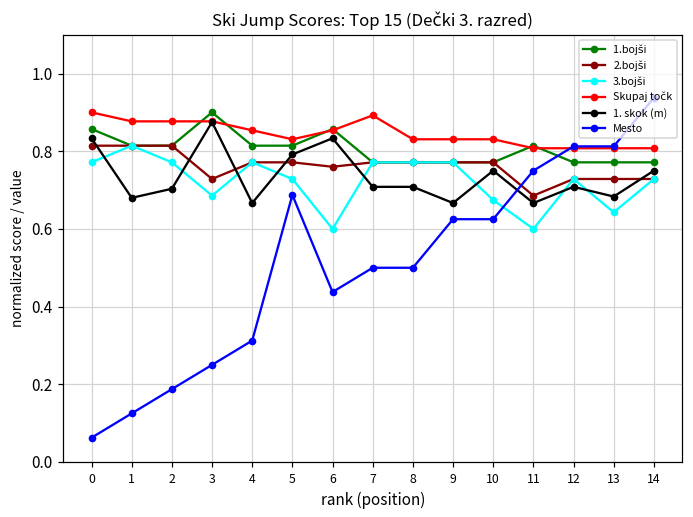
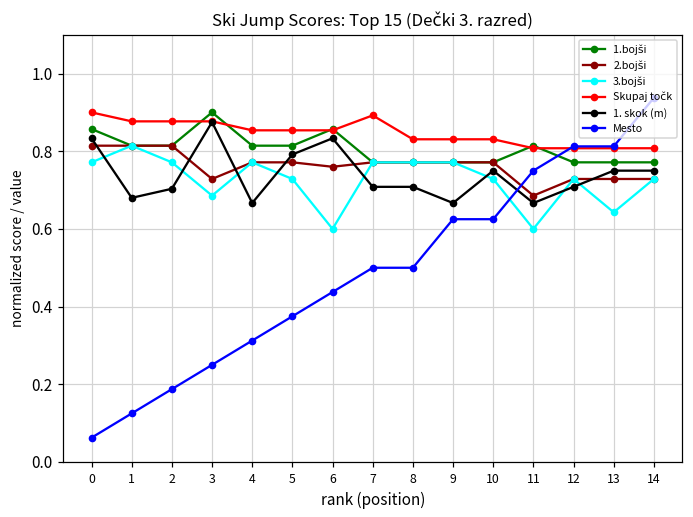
  {
    "1.bojši": {
      "0": 0.86,
      "3": 0.90,
      "4": 0.81,
      "5": 0.81,
      "12": 0.77,
      "13": 0.77,
      "14": 0.77
    },
    "2.bojši": {
      "0": 0.81,
      "3": 0.73,
      "5": 0.77,
      "6": 0.76,
      "11": 0.69,
      "13": 0.73
    },
    "3.bojši": {
      "0": 0.77,
      "2": 0.77,
      "3": 0.69,
      "5": 0.73,
      "6": 0.60,
-     "10": 0.67,
+     "10": 0.73,
      "11": 0.60,
      "13": 0.64
    },
    "Skupaj točk": {
      "0": 0.90,
      "1": 0.88,
      "2": 0.88,
      "4": 0.85,
-     "5": 0.83,
+     "5": 0.85,
      "7": 0.89,
      "8": 0.83,
      "9": 0.83,
      "10": 0.83,
      "14": 0.81
    },
    "1. skok (m)": {
      "0": 0.83,
      "1": 0.68,
      "2": 0.70,
      "4": 0.67,
      "5": 0.79,
      "6": 0.83,
      "7": 0.71,
      "8": 0.71,
      "9": 0.67,
      "10": 0.75,
      "11": 0.67,
      "12": 0.71,
-     "13": 0.68,
+     "13": 0.75,
      "14": 0.75
    },
    "Mesto": {
      "0": 0.06,
      "1": 0.13,
      "2": 0.19,
      "3": 0.25,
      "4": 0.31,
-     "5": 0.69,
+     "5": 0.38,
      "6": 0.44,
      "7": 0.50,
      "8": 0.50,
      "9": 0.63,
      "10": 0.63,
      "11": 0.75
    }
  }
